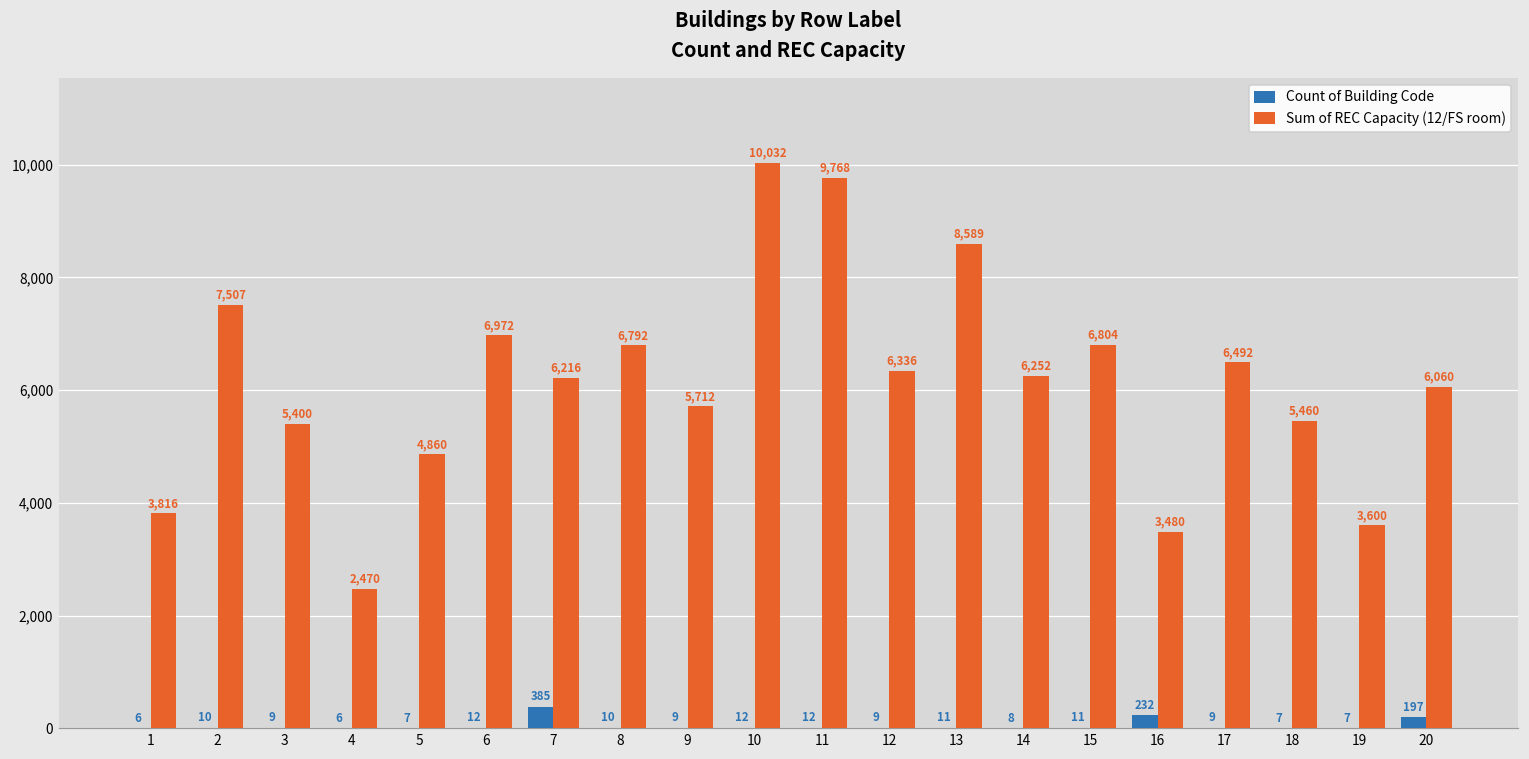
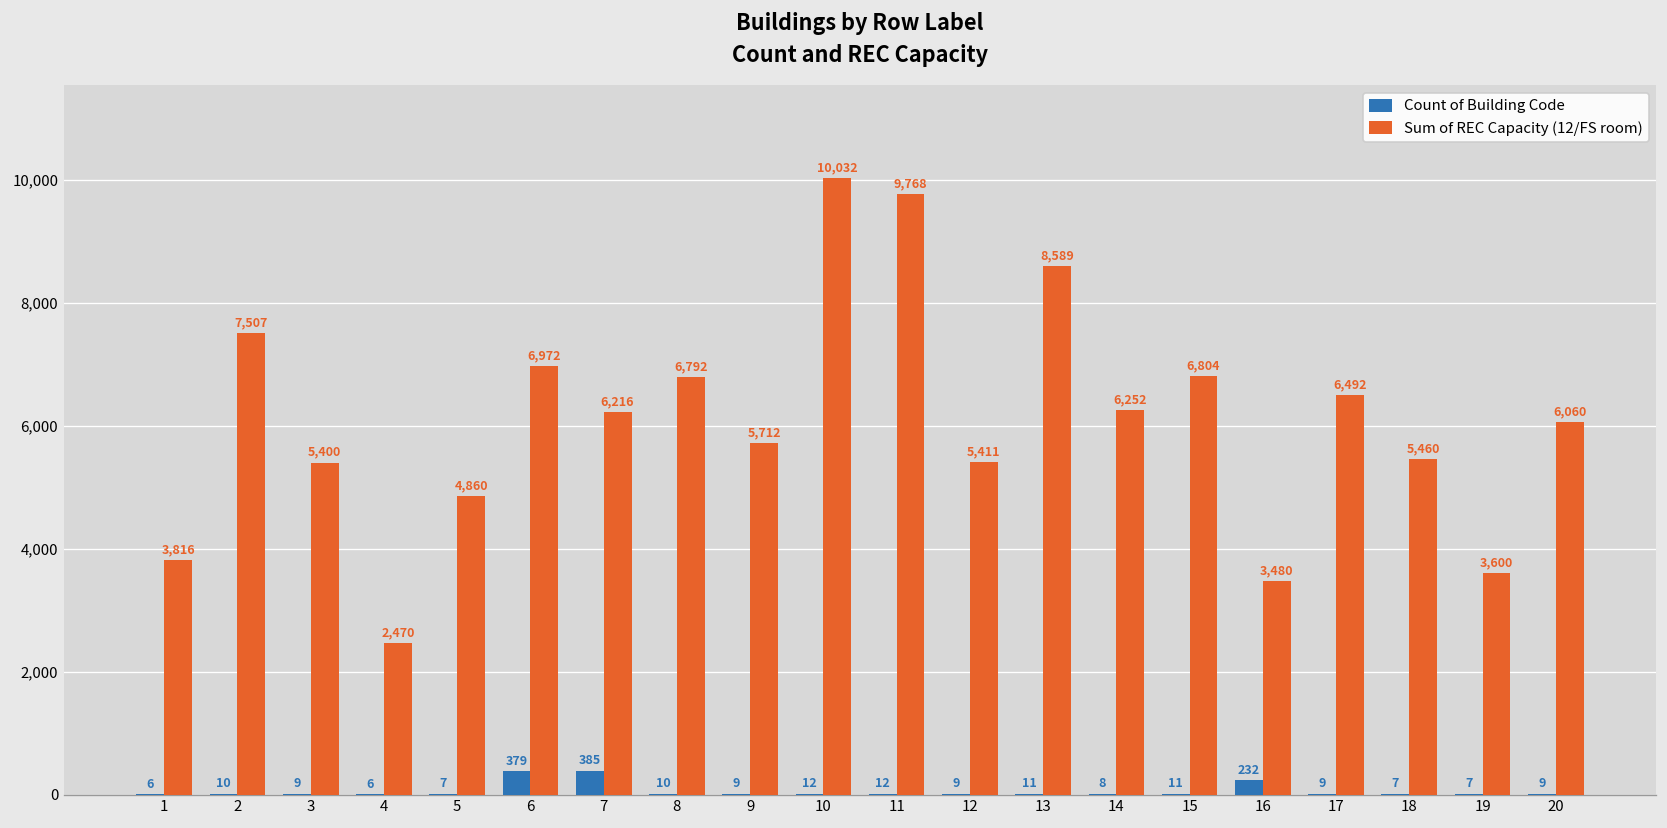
  {
    "Count of Building Code": {
      "1": "6",
      "2": "10",
      "3": "9",
      "4": "6",
      "5": "7",
-     "6": "12",
+     "6": "379",
      "7": "385",
      "8": "10",
      "9": "9",
      "10": "12",
      "11": "12",
      "12": "9",
      "13": "11",
      "14": "8",
      "15": "11",
      "16": "232",
      "17": "9",
      "18": "7",
      "19": "7",
-     "20": "197"
+     "20": "9"
    },
    "Sum of REC Capacity (12/FS room)": {
      "1": "3,816",
      "2": "7,507",
      "3": "5,400",
      "4": "2,470",
      "5": "4,860",
      "6": "6,972",
      "7": "6,216",
      "8": "6,792",
      "9": "5,712",
      "10": "10,032",
      "11": "9,768",
-     "12": "6,336",
+     "12": "5,411",
      "13": "8,589",
      "14": "6,252",
      "15": "6,804",
      "16": "3,480",
      "17": "6,492",
      "18": "5,460",
      "19": "3,600",
      "20": "6,060"
    }
  }
